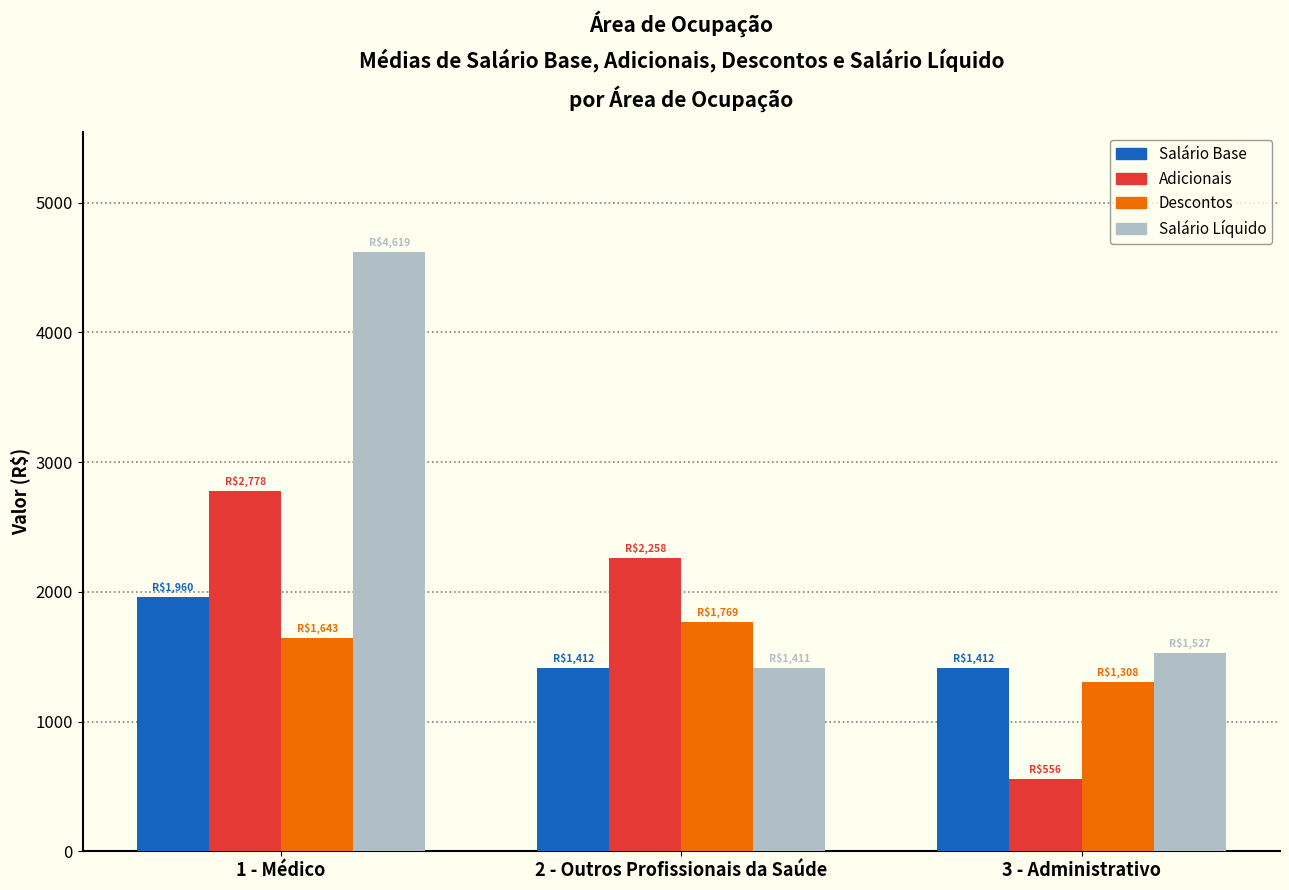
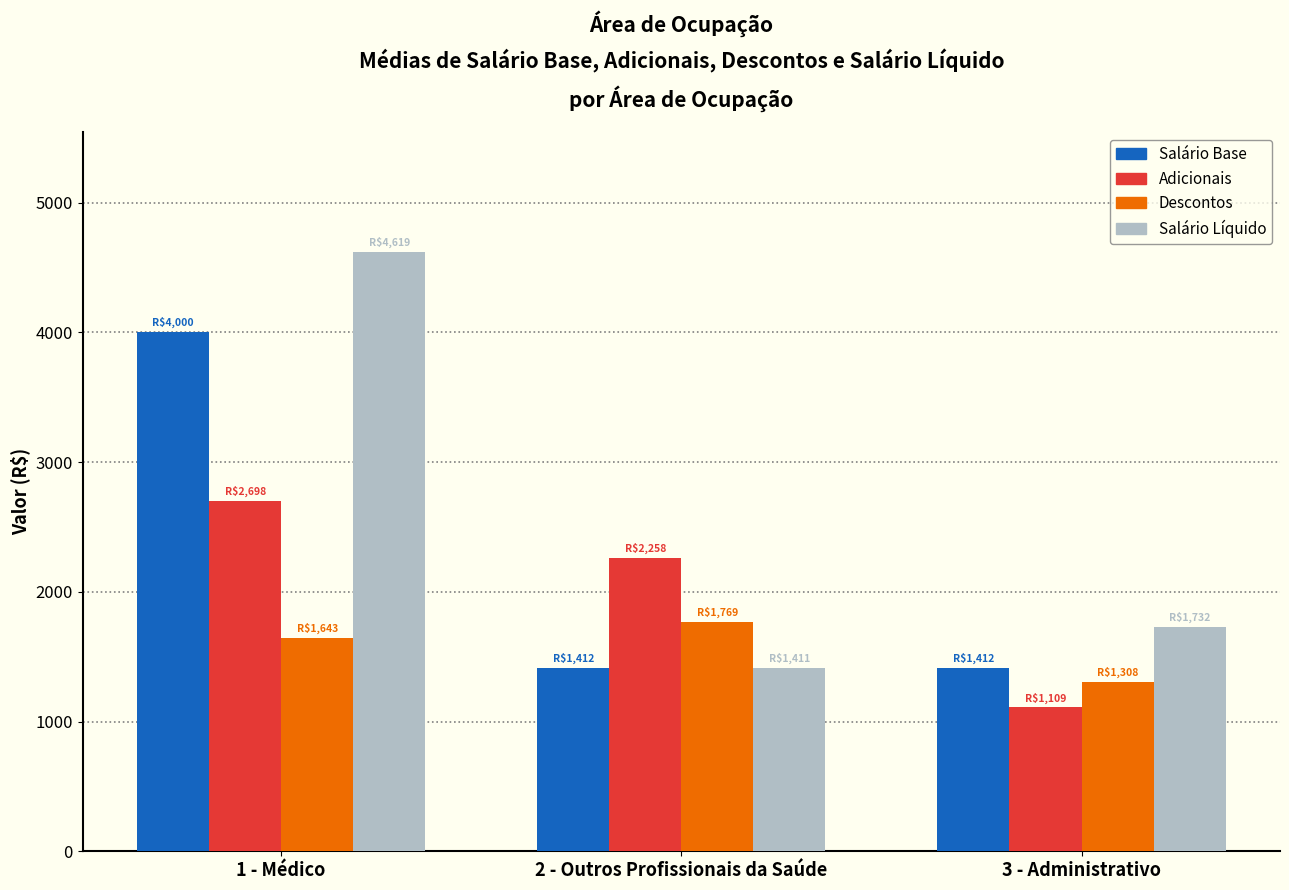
  {
    "Salário Base": {
-     "1 - Médico": "$1,960",
+     "1 - Médico": "$4,000",
      "2 - Outros Profissionais da Saúde": "$1,412",
      "3 - Administrativo": "$1,412"
    },
    "Adicionais": {
-     "1 - Médico": "$2,778",
+     "1 - Médico": "$2,698",
      "2 - Outros Profissionais da Saúde": "$2,258",
-     "3 - Administrativo": "$556"
+     "3 - Administrativo": "$1,109"
    },
    "Descontos": {
      "1 - Médico": "$1,643",
      "2 - Outros Profissionais da Saúde": "$1,769",
      "3 - Administrativo": "$1,308"
    },
    "Salário Líquido": {
      "1 - Médico": "$4,619",
      "2 - Outros Profissionais da Saúde": "$1,411",
-     "3 - Administrativo": "$1,527"
+     "3 - Administrativo": "$1,732"
    }
  }
